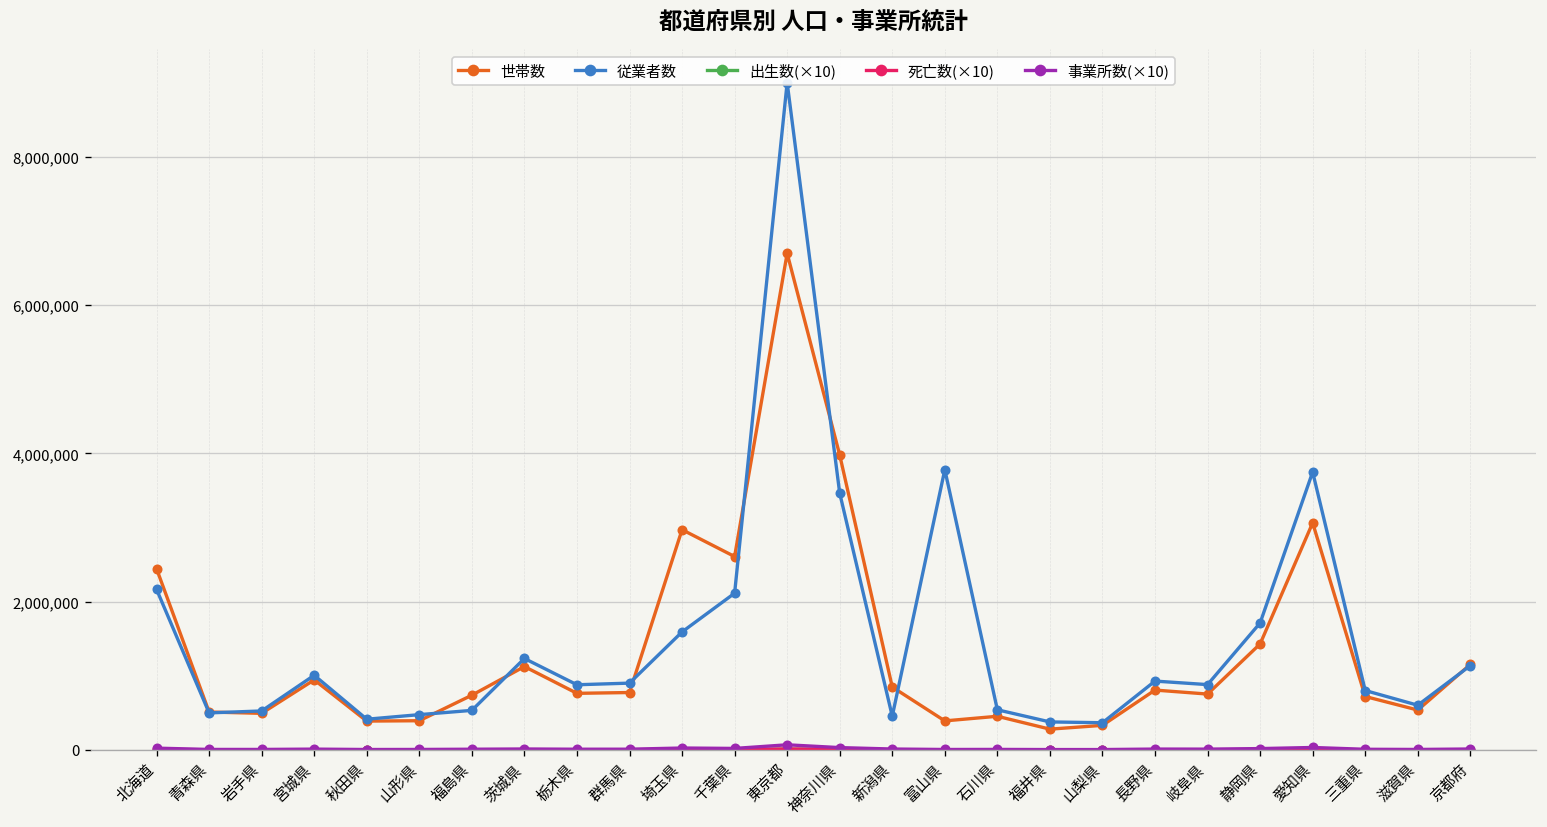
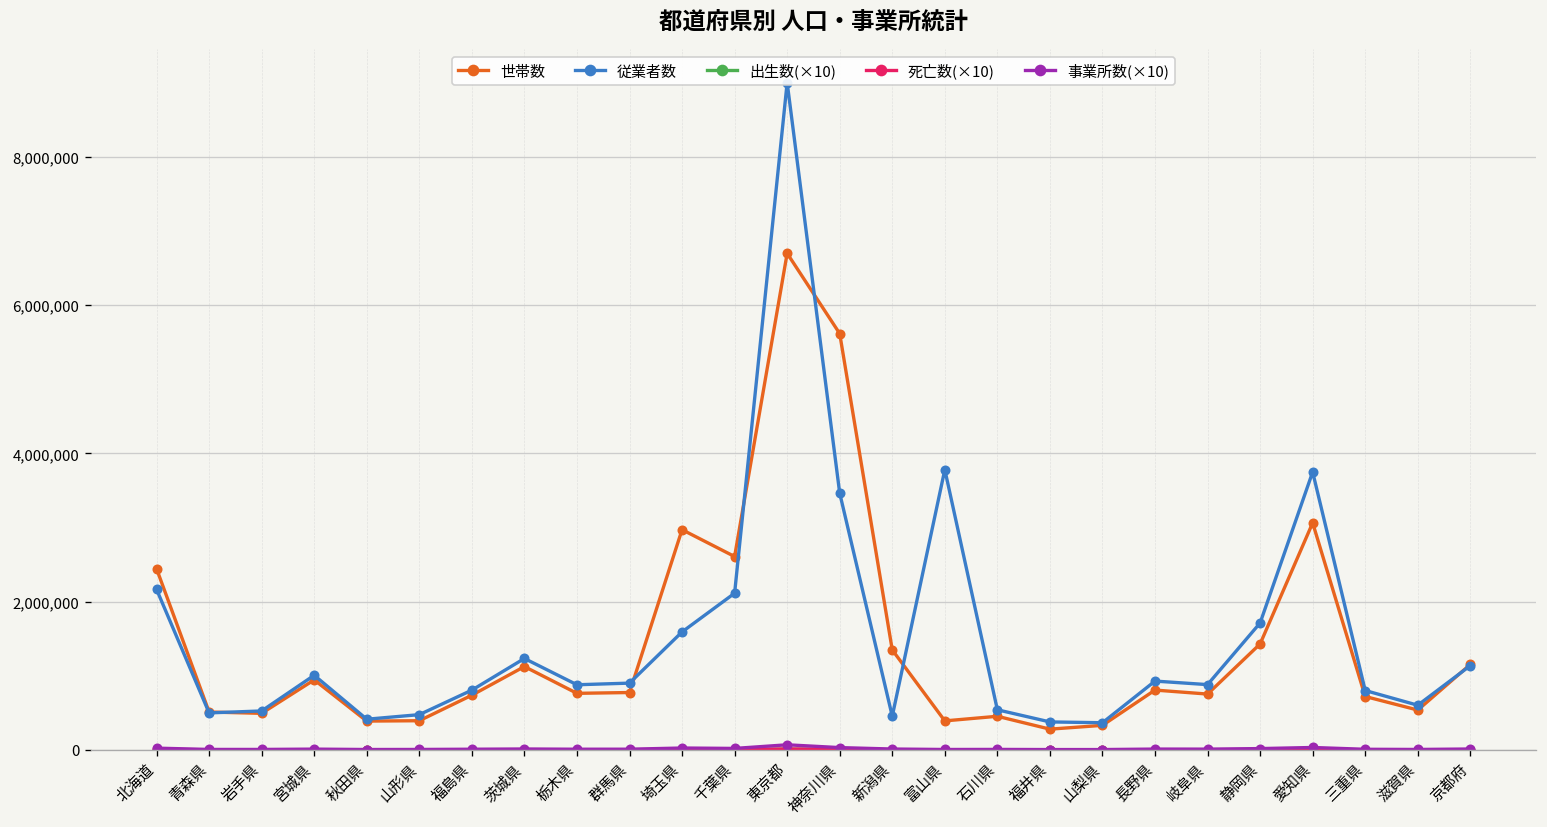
  {
    "世帯数": {
      "北海道": "2,400,000",
      "宮城県": "900,000",
      "山形県": "400,000",
      "福島県": "700,000",
      "茨城県": "1,100,000",
      "栃木県": "800,000",
      "群馬県": "800,000",
      "埼玉県": "3,000,000",
      "千葉県": "2,600,000",
      "東京都": "6,700,000",
-     "神奈川県": "4,000,000",
-     "新潟県": "800,000",
+     "神奈川県": "5,600,000",
+     "新潟県": "1,300,000",
      "富山県": "400,000",
      "石川県": "500,000",
      "福井県": "300,000",
      "長野県": "800,000",
      "岐阜県": "800,000",
      "静岡県": "1,400,000",
      "愛知県": "3,100,000",
      "三重県": "700,000",
      "滋賀県": "500,000"
    },
    "従業者数": {
      "北海道": "2,200,000",
      "宮城県": "1,000,000",
      "山形県": "500,000",
-     "福島県": "500,000",
+     "福島県": "800,000",
      "茨城県": "1,200,000",
      "栃木県": "900,000",
      "群馬県": "900,000",
      "埼玉県": "1,600,000",
      "千葉県": "2,100,000",
      "神奈川県": "3,500,000",
      "新潟県": "500,000",
      "富山県": "3,800,000",
      "石川県": "500,000",
      "福井県": "400,000",
      "長野県": "900,000",
      "岐阜県": "900,000",
      "静岡県": "1,700,000",
      "愛知県": "3,700,000",
      "三重県": "800,000",
      "滋賀県": "600,000"
    },
    "事業所数(×10)": {
      "東京都": "100,000"
    }
  }
